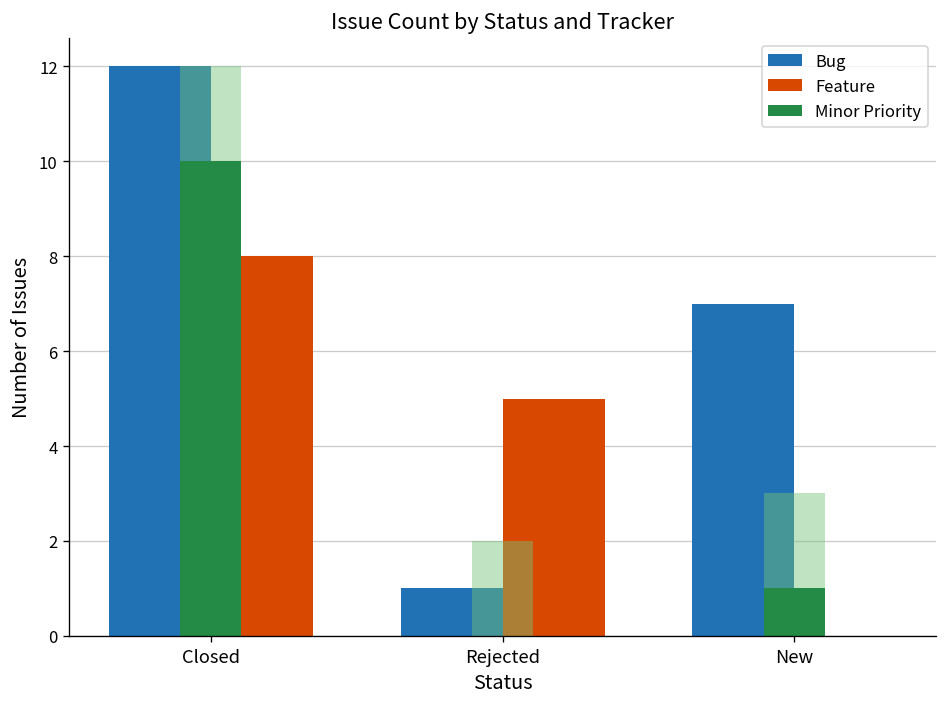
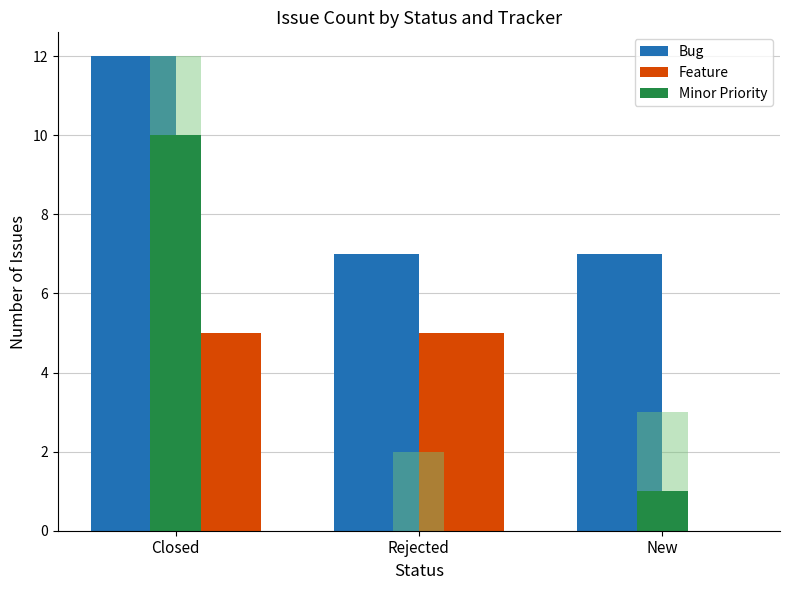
  {
    "Bug": {
      "Closed": 12,
-     "Rejected": 1,
+     "Rejected": 7,
      "New": 7
    },
    "Feature": {
-     "Closed": 8,
+     "Closed": 5,
      "Rejected": 5,
      "New": 0
    },
    "Minor Priority": {
      "Rejected": 0
    }
  }
